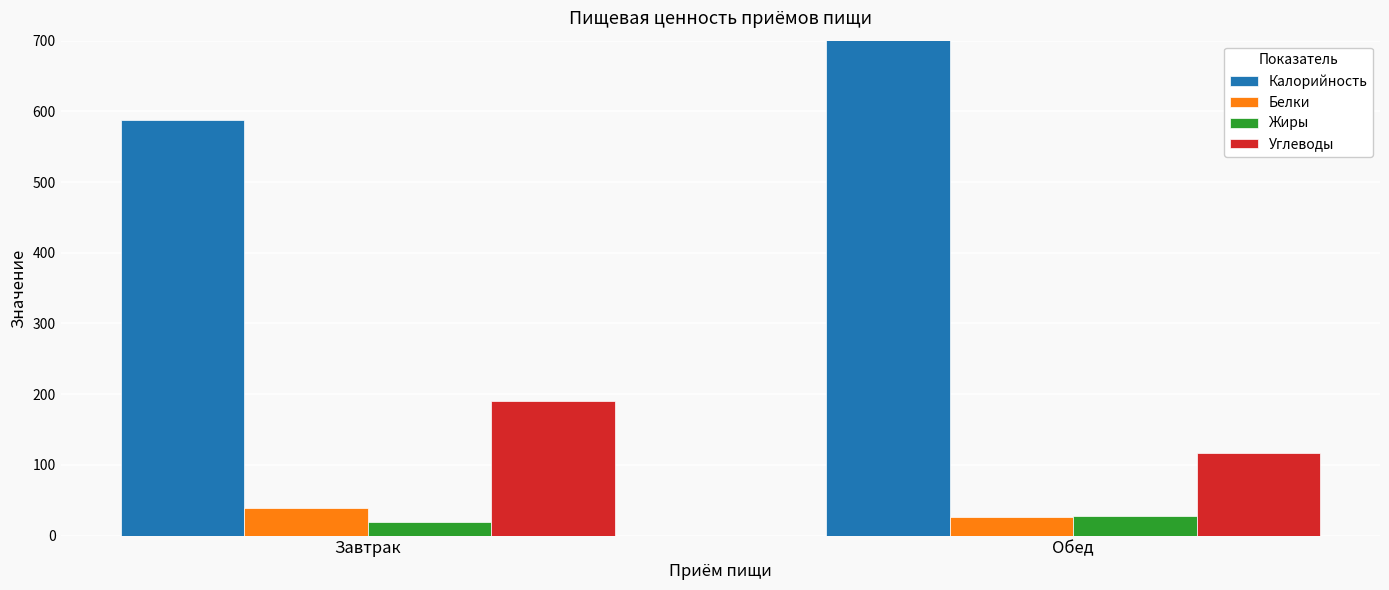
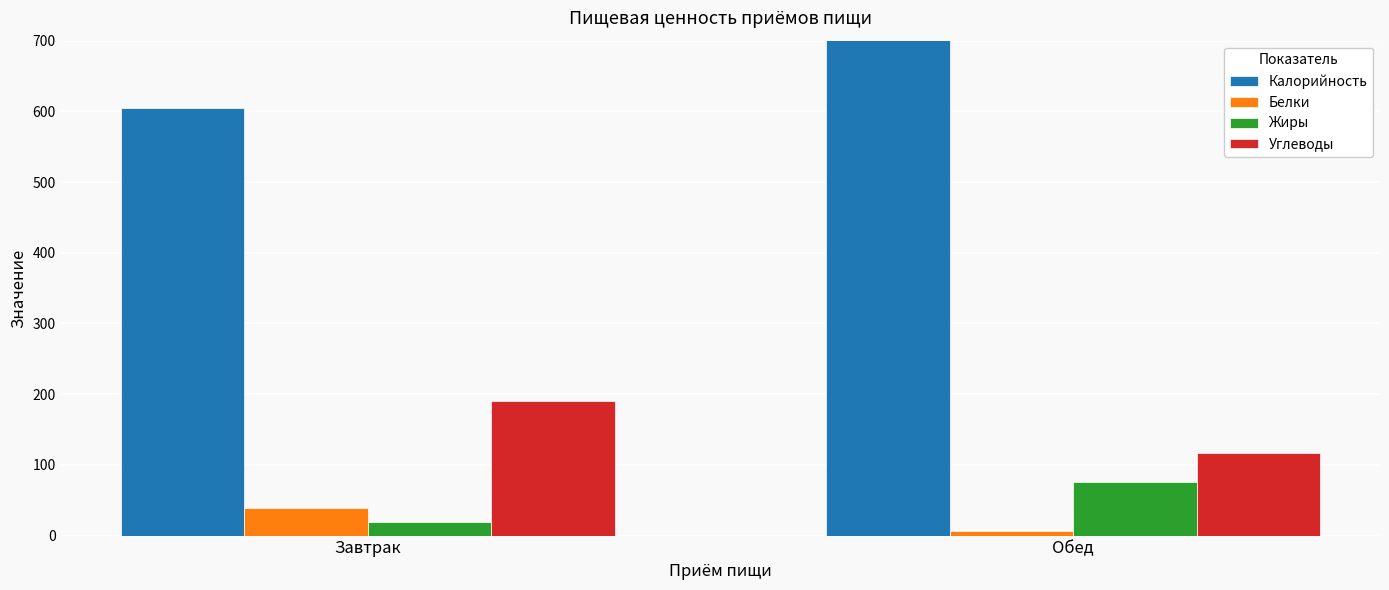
  {
    "Калорийность": {
-     "Завтрак": 590
+     "Завтрак": 610
    },
    "Белки": {
      "Завтрак": 40,
-     "Обед": 30
+     "Обед": 10
    },
    "Жиры": {
      "Завтрак": 20,
-     "Обед": 30
+     "Обед": 80
    },
    "Углеводы": {
      "Завтрак": 190,
      "Обед": 120
    }
  }
